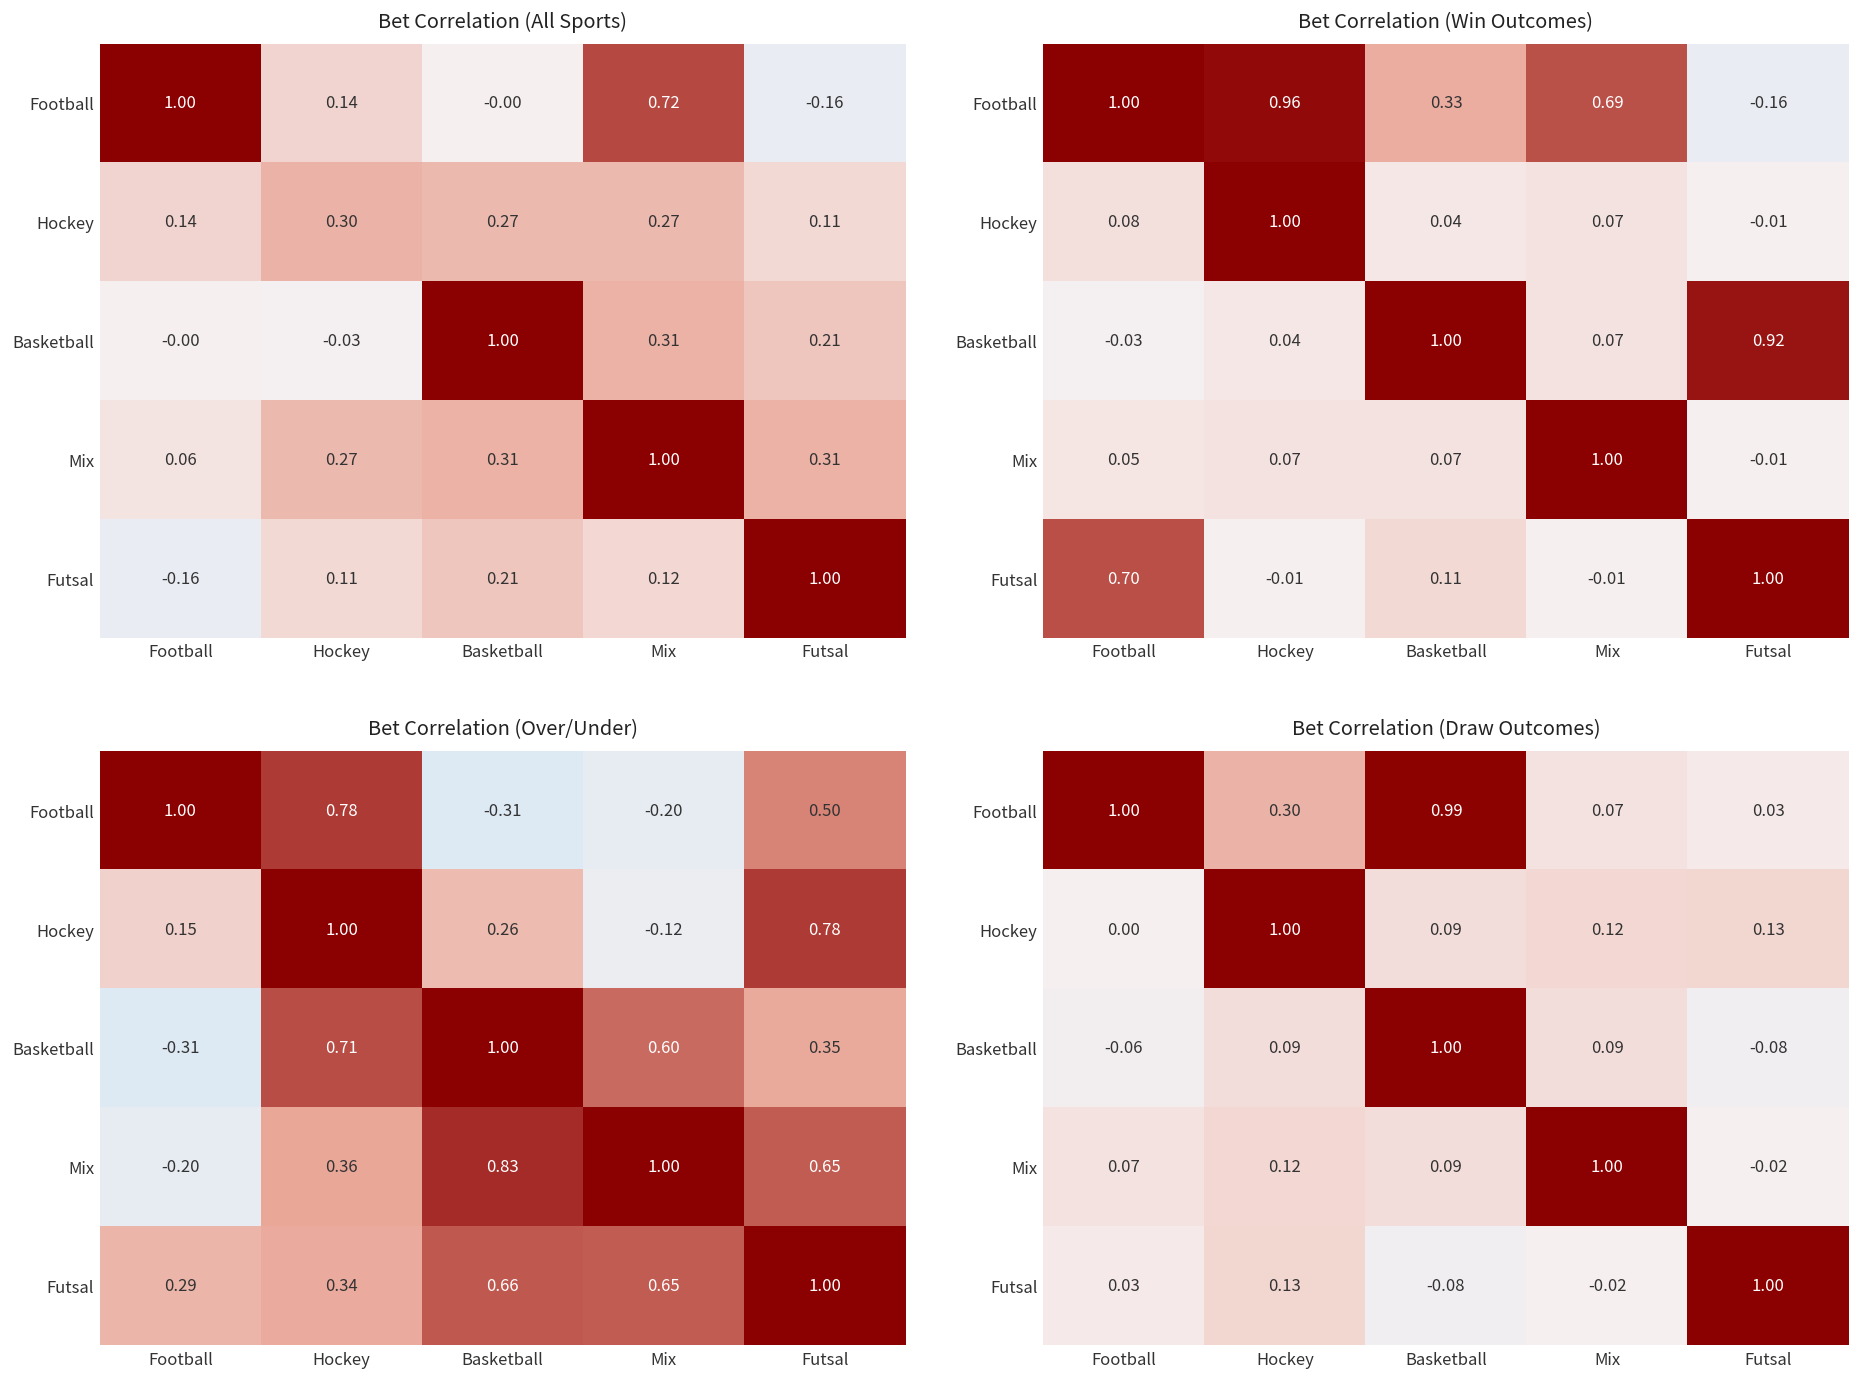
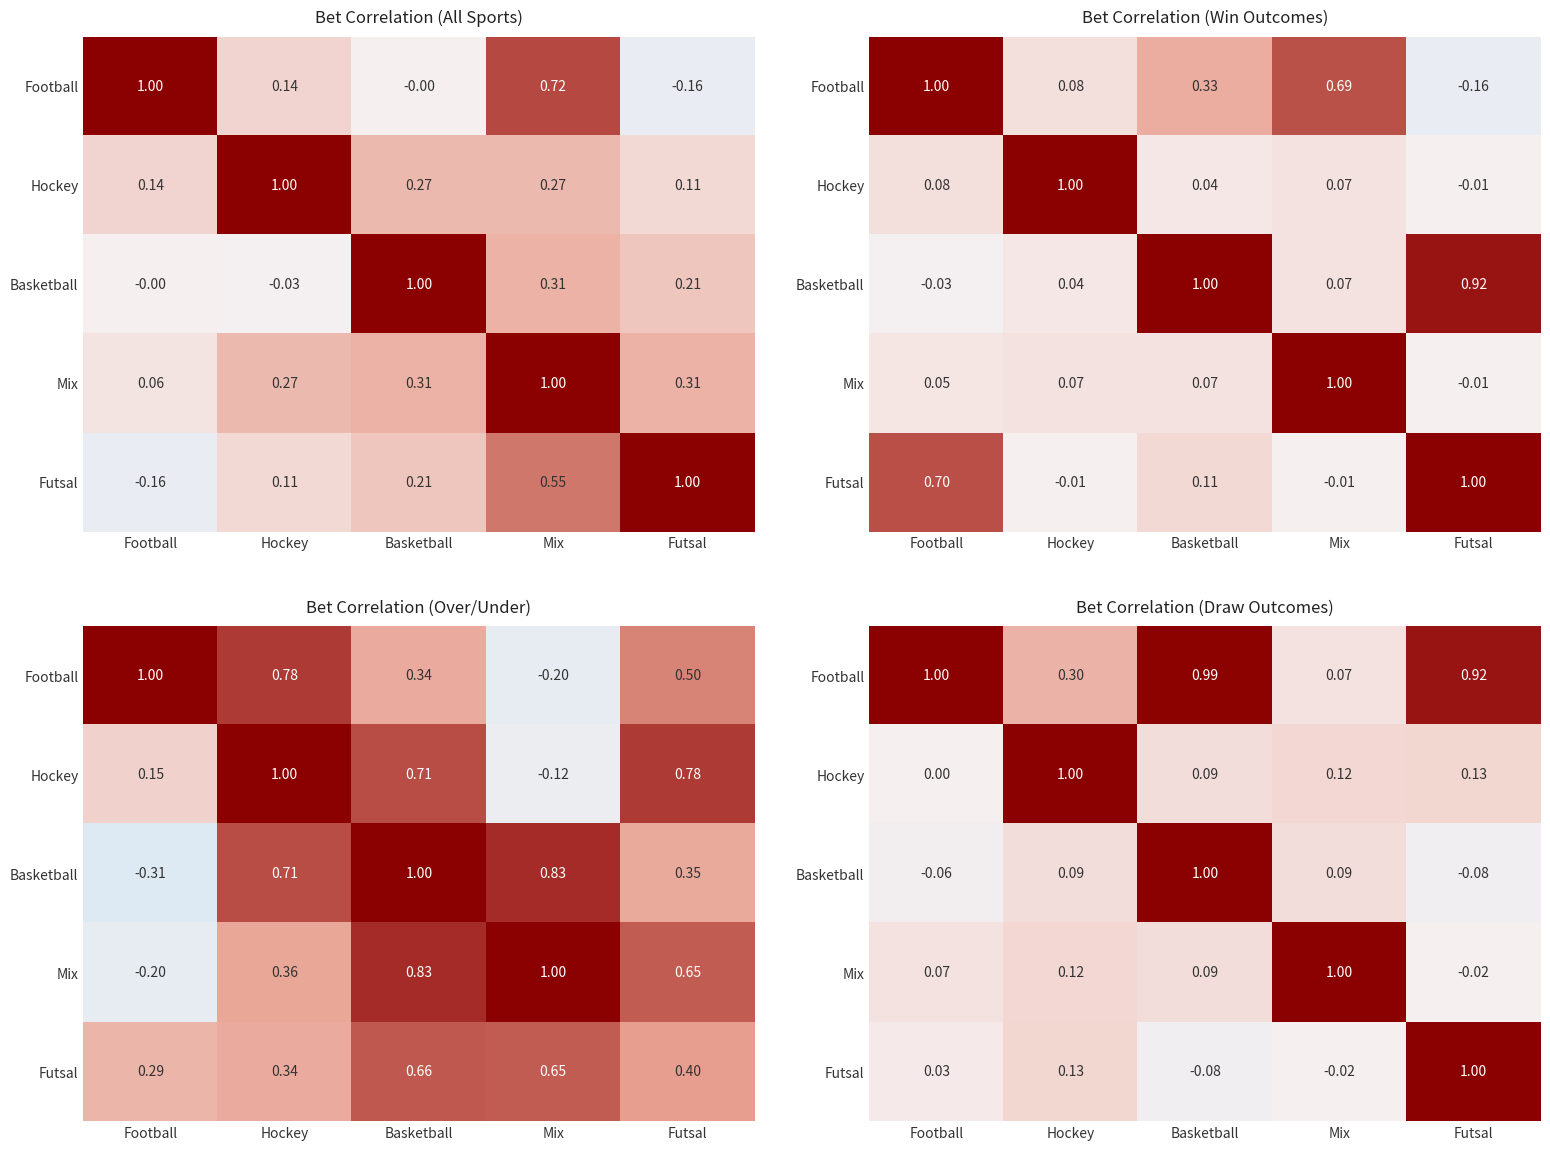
  {
    "Bet Correlation (All Sports)": {
      "Football": {
        "Football": 1.00,
        "Hockey": 0.14,
        "Basketball": -0.00,
        "Mix": 0.72,
        "Futsal": -0.16
      },
      "Hockey": {
        "Football": 0.14,
-       "Hockey": 0.30,
+       "Hockey": 1.00,
        "Basketball": 0.27,
        "Mix": 0.27,
        "Futsal": 0.11
      },
      "Basketball": {
        "Football": -0.00,
        "Hockey": -0.03,
        "Basketball": 1.00,
        "Mix": 0.31,
        "Futsal": 0.21
      },
      "Mix": {
        "Football": 0.06,
        "Hockey": 0.27,
        "Basketball": 0.31,
        "Mix": 1.00,
        "Futsal": 0.31
      },
      "Futsal": {
        "Football": -0.16,
        "Hockey": 0.11,
        "Basketball": 0.21,
-       "Mix": 0.12,
+       "Mix": 0.55,
        "Futsal": 1.00
      }
    },
    "Bet Correlation (Win Outcomes)": {
      "Football": {
        "Football": 1.00,
-       "Hockey": 0.96,
+       "Hockey": 0.08,
        "Basketball": 0.33,
        "Mix": 0.69,
        "Futsal": -0.16
      },
      "Hockey": {
        "Football": 0.08,
        "Hockey": 1.00,
        "Basketball": 0.04,
        "Mix": 0.07,
        "Futsal": -0.01
      },
      "Basketball": {
        "Football": -0.03,
        "Hockey": 0.04,
        "Basketball": 1.00,
        "Mix": 0.07,
        "Futsal": 0.92
      },
      "Mix": {
        "Football": 0.05,
        "Hockey": 0.07,
        "Basketball": 0.07,
        "Mix": 1.00,
        "Futsal": -0.01
      },
      "Futsal": {
        "Football": 0.70,
        "Hockey": -0.01,
        "Basketball": 0.11,
        "Mix": -0.01,
        "Futsal": 1.00
      }
    },
    "Bet Correlation (Over/Under)": {
      "Football": {
        "Football": 1.00,
        "Hockey": 0.78,
-       "Basketball": -0.31,
+       "Basketball": 0.34,
        "Mix": -0.20,
        "Futsal": 0.50
      },
      "Hockey": {
        "Football": 0.15,
        "Hockey": 1.00,
-       "Basketball": 0.26,
+       "Basketball": 0.71,
        "Mix": -0.12,
        "Futsal": 0.78
      },
      "Basketball": {
        "Football": -0.31,
        "Hockey": 0.71,
        "Basketball": 1.00,
-       "Mix": 0.60,
+       "Mix": 0.83,
        "Futsal": 0.35
      },
      "Mix": {
        "Football": -0.20,
        "Hockey": 0.36,
        "Basketball": 0.83,
        "Mix": 1.00,
        "Futsal": 0.65
      },
      "Futsal": {
        "Football": 0.29,
        "Hockey": 0.34,
        "Basketball": 0.66,
        "Mix": 0.65,
-       "Futsal": 1.00
+       "Futsal": 0.40
      }
    },
    "Bet Correlation (Draw Outcomes)": {
      "Football": {
        "Football": 1.00,
        "Hockey": 0.30,
        "Basketball": 0.99,
        "Mix": 0.07,
-       "Futsal": 0.03
+       "Futsal": 0.92
      },
      "Hockey": {
        "Football": 0.00,
        "Hockey": 1.00,
        "Basketball": 0.09,
        "Mix": 0.12,
        "Futsal": 0.13
      },
      "Basketball": {
        "Football": -0.06,
        "Hockey": 0.09,
        "Basketball": 1.00,
        "Mix": 0.09,
        "Futsal": -0.08
      },
      "Mix": {
        "Football": 0.07,
        "Hockey": 0.12,
        "Basketball": 0.09,
        "Mix": 1.00,
        "Futsal": -0.02
      },
      "Futsal": {
        "Football": 0.03,
        "Hockey": 0.13,
        "Basketball": -0.08,
        "Mix": -0.02,
        "Futsal": 1.00
      }
    }
  }
